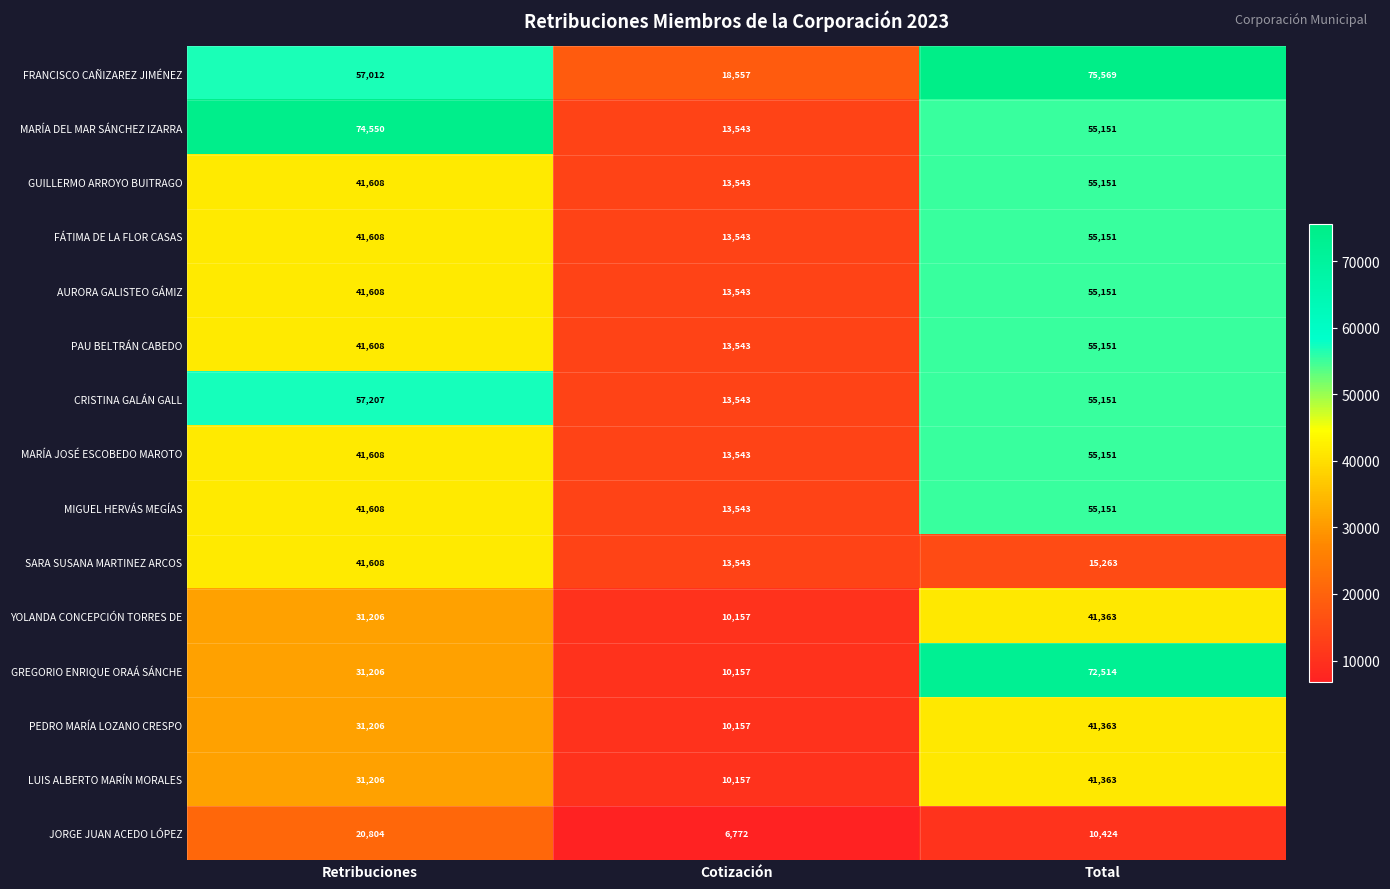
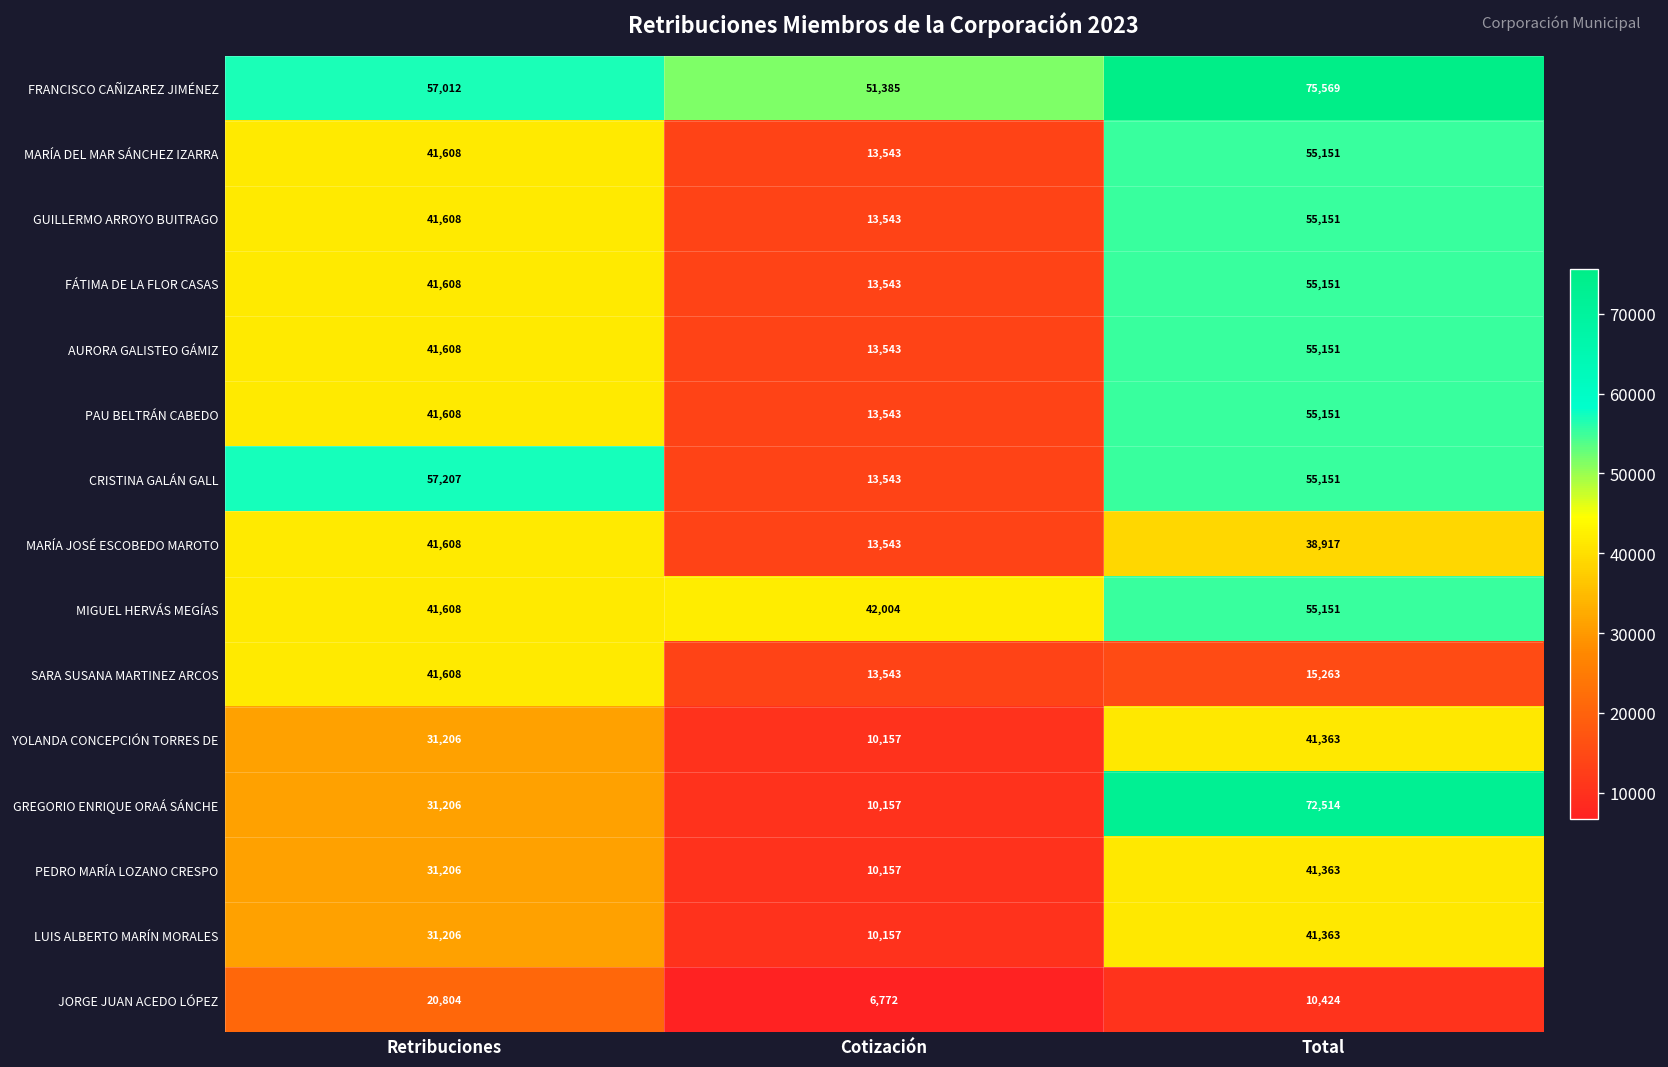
  {
    "FRANCISCO CAÑIZAREZ JIMÉNEZ": {
      "Retribuciones": "57,012",
-     "Cotización": "18,557",
+     "Cotización": "51,385",
      "Total": "75,569"
    },
    "MARÍA DEL MAR SÁNCHEZ IZARRA": {
-     "Retribuciones": "74,550",
+     "Retribuciones": "41,608",
      "Cotización": "13,543",
      "Total": "55,151"
    },
    "GUILLERMO ARROYO BUITRAGO": {
      "Retribuciones": "41,608",
      "Cotización": "13,543",
      "Total": "55,151"
    },
    "FÁTIMA DE LA FLOR CASAS": {
      "Retribuciones": "41,608",
      "Cotización": "13,543",
      "Total": "55,151"
    },
    "AURORA GALISTEO GÁMIZ": {
      "Retribuciones": "41,608",
      "Cotización": "13,543",
      "Total": "55,151"
    },
    "PAU BELTRÁN CABEDO": {
      "Retribuciones": "41,608",
      "Cotización": "13,543",
      "Total": "55,151"
    },
    "CRISTINA GALÁN GALL": {
      "Retribuciones": "57,207",
      "Cotización": "13,543",
      "Total": "55,151"
    },
    "MARÍA JOSÉ ESCOBEDO MAROTO": {
      "Retribuciones": "41,608",
      "Cotización": "13,543",
-     "Total": "55,151"
+     "Total": "38,917"
    },
    "MIGUEL HERVÁS MEGÍAS": {
      "Retribuciones": "41,608",
-     "Cotización": "13,543",
+     "Cotización": "42,004",
      "Total": "55,151"
    },
    "SARA SUSANA MARTINEZ ARCOS": {
      "Retribuciones": "41,608",
      "Cotización": "13,543",
      "Total": "15,263"
    },
    "YOLANDA CONCEPCIÓN TORRES DE": {
      "Retribuciones": "31,206",
      "Cotización": "10,157",
      "Total": "41,363"
    },
    "GREGORIO ENRIQUE ORAÁ SÁNCHE": {
      "Retribuciones": "31,206",
      "Cotización": "10,157",
      "Total": "72,514"
    },
    "PEDRO MARÍA LOZANO CRESPO": {
      "Retribuciones": "31,206",
      "Cotización": "10,157",
      "Total": "41,363"
    },
    "LUIS ALBERTO MARÍN MORALES": {
      "Retribuciones": "31,206",
      "Cotización": "10,157",
      "Total": "41,363"
    },
    "JORGE JUAN ACEDO LÓPEZ": {
      "Retribuciones": "20,804",
      "Cotización": "6,772",
      "Total": "10,424"
    }
  }
